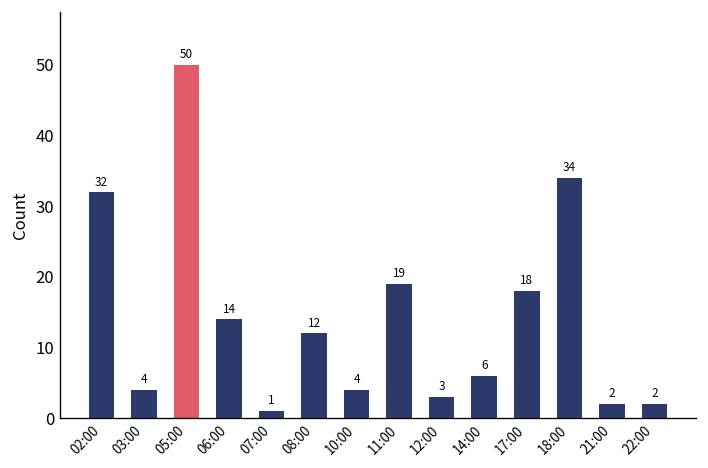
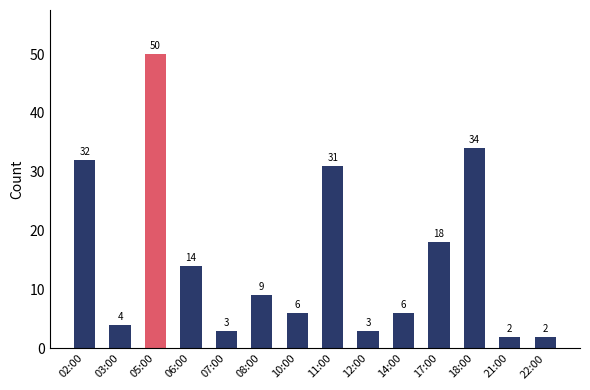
  {
    "02:00": 32,
    "03:00": 4,
    "05:00": 50,
    "06:00": 14,
-   "07:00": 1,
-   "08:00": 12,
-   "10:00": 4,
-   "11:00": 19,
+   "07:00": 3,
+   "08:00": 9,
+   "10:00": 6,
+   "11:00": 31,
    "12:00": 3,
    "14:00": 6,
    "17:00": 18,
    "18:00": 34,
    "21:00": 2,
    "22:00": 2
  }
